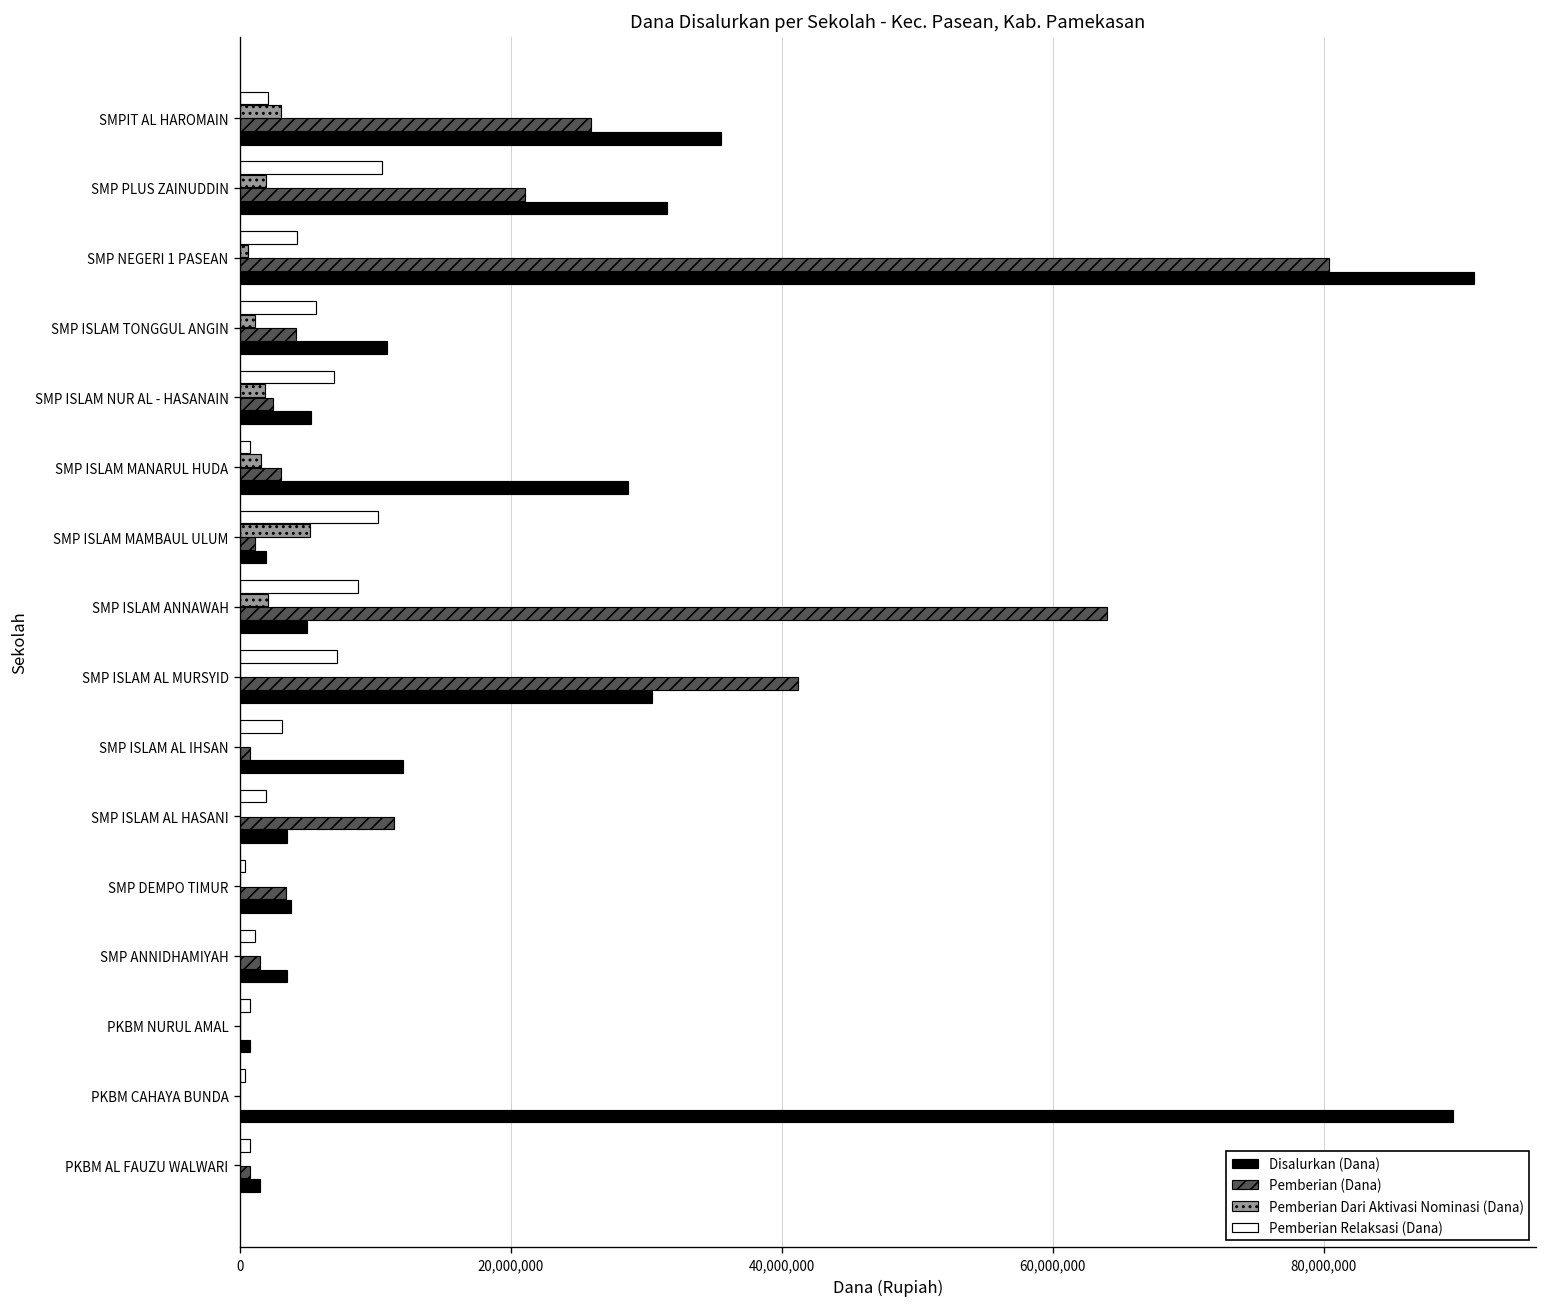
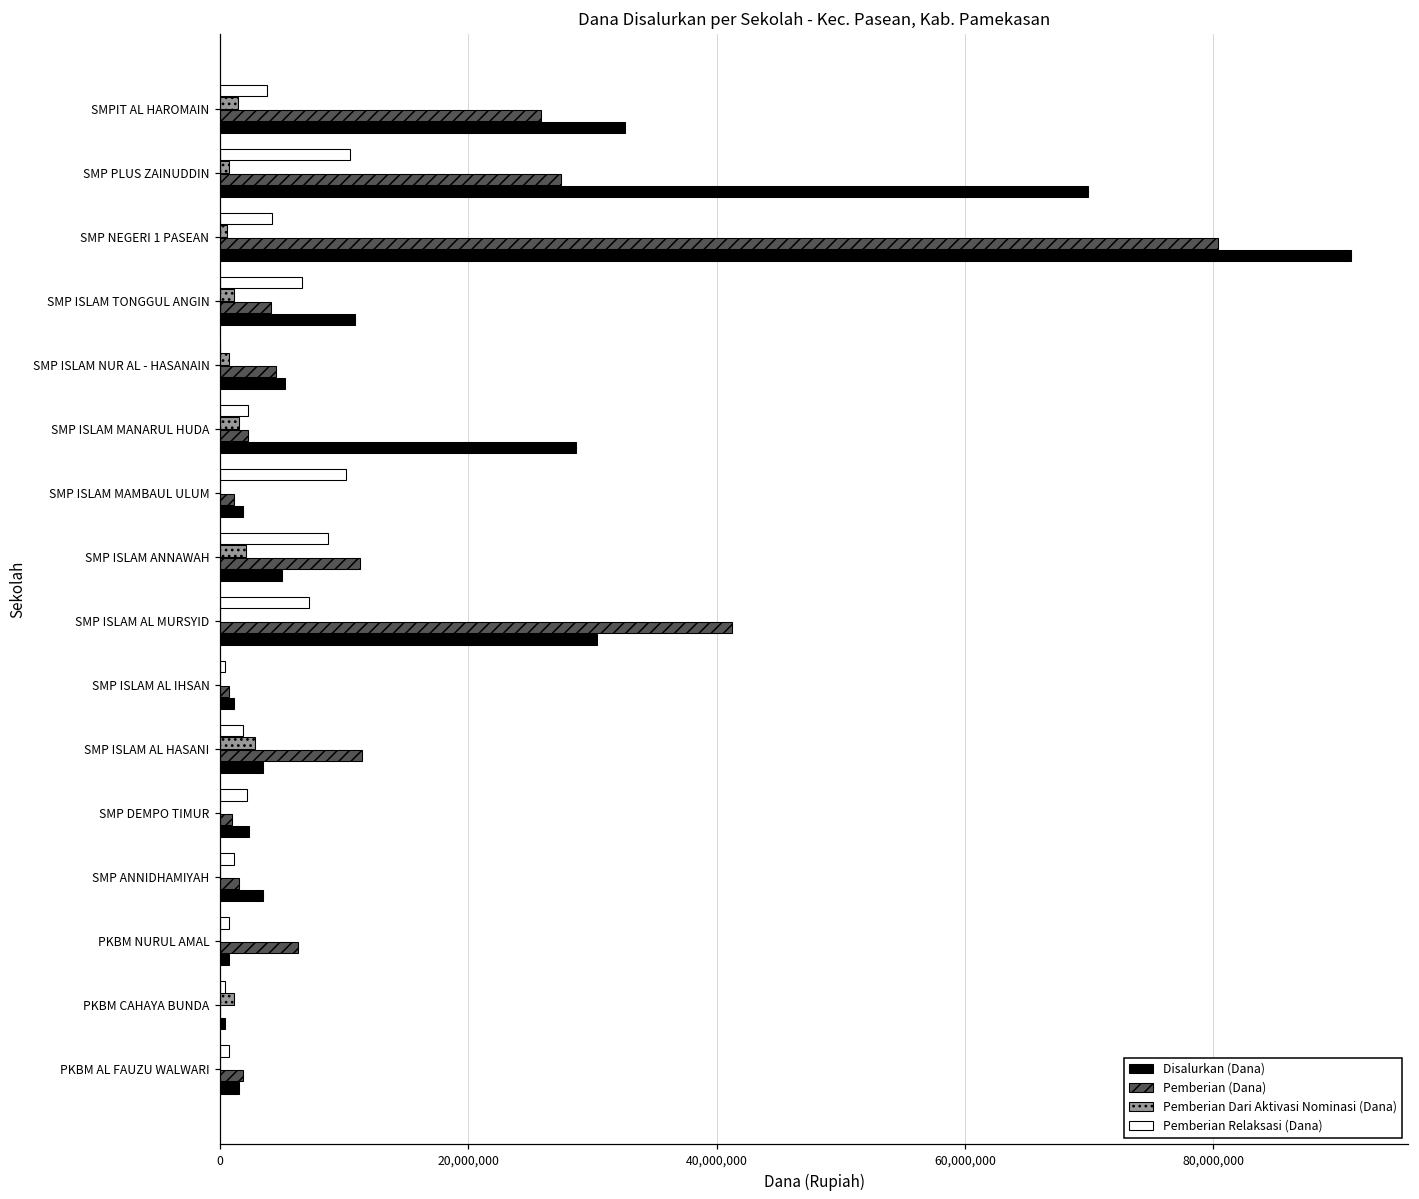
  {
    "Disalurkan (Dana)": {
-     "SMPIT AL HAROMAIN": "35,500,000",
-     "SMP PLUS ZAINUDDIN": "31,500,000",
+     "SMPIT AL HAROMAIN": "32,600,000",
+     "SMP PLUS ZAINUDDIN": "69,900,000",
      "SMP NEGERI 1 PASEAN": "91,100,000",
      "SMP ISLAM TONGGUL ANGIN": "10,900,000",
      "SMP ISLAM NUR AL - HASANAIN": "5,300,000",
      "SMP ISLAM MANARUL HUDA": "28,600,000",
      "SMP ISLAM MAMBAUL ULUM": "1,900,000",
      "SMP ISLAM ANNAWAH": "5,000,000",
      "SMP ISLAM AL MURSYID": "30,400,000",
-     "SMP ISLAM AL IHSAN": "12,000,000",
+     "SMP ISLAM AL IHSAN": "1,100,000",
      "SMP ISLAM AL HASANI": "3,400,000",
-     "SMP DEMPO TIMUR": "3,800,000",
+     "SMP DEMPO TIMUR": "2,300,000",
      "SMP ANNIDHAMIYAH": "3,400,000",
      "PKBM NURUL AMAL": "800,000",
-     "PKBM CAHAYA BUNDA": "89,600,000",
+     "PKBM CAHAYA BUNDA": "400,000",
      "PKBM AL FAUZU WALWARI": "1,500,000"
    },
    "Pemberian (Dana)": {
      "SMPIT AL HAROMAIN": "25,900,000",
-     "SMP PLUS ZAINUDDIN": "21,000,000",
+     "SMP PLUS ZAINUDDIN": "27,500,000",
      "SMP NEGERI 1 PASEAN": "80,400,000",
      "SMP ISLAM TONGGUL ANGIN": "4,100,000",
-     "SMP ISLAM NUR AL - HASANAIN": "2,400,000",
-     "SMP ISLAM MANARUL HUDA": "3,000,000",
+     "SMP ISLAM NUR AL - HASANAIN": "4,500,000",
+     "SMP ISLAM MANARUL HUDA": "2,200,000",
      "SMP ISLAM MAMBAUL ULUM": "1,100,000",
-     "SMP ISLAM ANNAWAH": "64,000,000",
+     "SMP ISLAM ANNAWAH": "11,300,000",
      "SMP ISLAM AL MURSYID": "41,200,000",
      "SMP ISLAM AL IHSAN": "800,000",
      "SMP ISLAM AL HASANI": "11,400,000",
-     "SMP DEMPO TIMUR": "3,400,000",
+     "SMP DEMPO TIMUR": "900,000",
      "SMP ANNIDHAMIYAH": "1,500,000",
-     "PKBM NURUL AMAL": "0",
+     "PKBM NURUL AMAL": "6,300,000",
      "PKBM CAHAYA BUNDA": "0",
-     "PKBM AL FAUZU WALWARI": "800,000"
+     "PKBM AL FAUZU WALWARI": "1,800,000"
    },
    "Pemberian Dari Aktivasi Nominasi (Dana)": {
-     "SMPIT AL HAROMAIN": "3,000,000",
-     "SMP PLUS ZAINUDDIN": "1,900,000",
+     "SMPIT AL HAROMAIN": "1,400,000",
+     "SMP PLUS ZAINUDDIN": "700,000",
      "SMP NEGERI 1 PASEAN": "600,000",
      "SMP ISLAM TONGGUL ANGIN": "1,100,000",
-     "SMP ISLAM NUR AL - HASANAIN": "1,900,000",
+     "SMP ISLAM NUR AL - HASANAIN": "800,000",
      "SMP ISLAM MANARUL HUDA": "1,500,000",
-     "SMP ISLAM MAMBAUL ULUM": "5,200,000",
+     "SMP ISLAM MAMBAUL ULUM": "0",
      "SMP ISLAM ANNAWAH": "2,100,000",
      "SMP ISLAM AL MURSYID": "0",
      "SMP ISLAM AL IHSAN": "0",
-     "SMP ISLAM AL HASANI": "0",
+     "SMP ISLAM AL HASANI": "2,800,000",
      "SMP DEMPO TIMUR": "0",
      "SMP ANNIDHAMIYAH": "0",
      "PKBM NURUL AMAL": "0",
-     "PKBM CAHAYA BUNDA": "0",
+     "PKBM CAHAYA BUNDA": "1,100,000",
      "PKBM AL FAUZU WALWARI": "0"
    },
    "Pemberian Relaksasi (Dana)": {
-     "SMPIT AL HAROMAIN": "2,000,000",
+     "SMPIT AL HAROMAIN": "3,800,000",
      "SMP PLUS ZAINUDDIN": "10,500,000",
      "SMP NEGERI 1 PASEAN": "4,200,000",
-     "SMP ISLAM TONGGUL ANGIN": "5,600,000",
-     "SMP ISLAM NUR AL - HASANAIN": "6,900,000",
-     "SMP ISLAM MANARUL HUDA": "800,000",
+     "SMP ISLAM TONGGUL ANGIN": "6,600,000",
+     "SMP ISLAM NUR AL - HASANAIN": "0",
+     "SMP ISLAM MANARUL HUDA": "2,300,000",
      "SMP ISLAM MAMBAUL ULUM": "10,200,000",
      "SMP ISLAM ANNAWAH": "8,700,000",
      "SMP ISLAM AL MURSYID": "7,100,000",
-     "SMP ISLAM AL IHSAN": "3,100,000",
+     "SMP ISLAM AL IHSAN": "400,000",
      "SMP ISLAM AL HASANI": "1,900,000",
-     "SMP DEMPO TIMUR": "400,000",
+     "SMP DEMPO TIMUR": "2,200,000",
      "SMP ANNIDHAMIYAH": "1,100,000",
      "PKBM NURUL AMAL": "800,000",
      "PKBM CAHAYA BUNDA": "400,000",
      "PKBM AL FAUZU WALWARI": "800,000"
    }
  }
